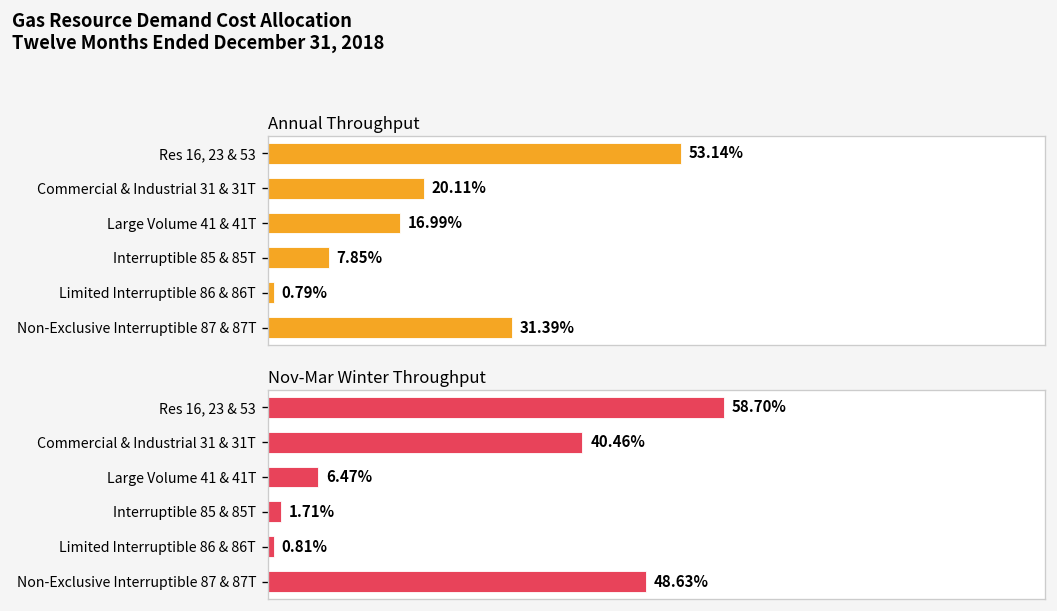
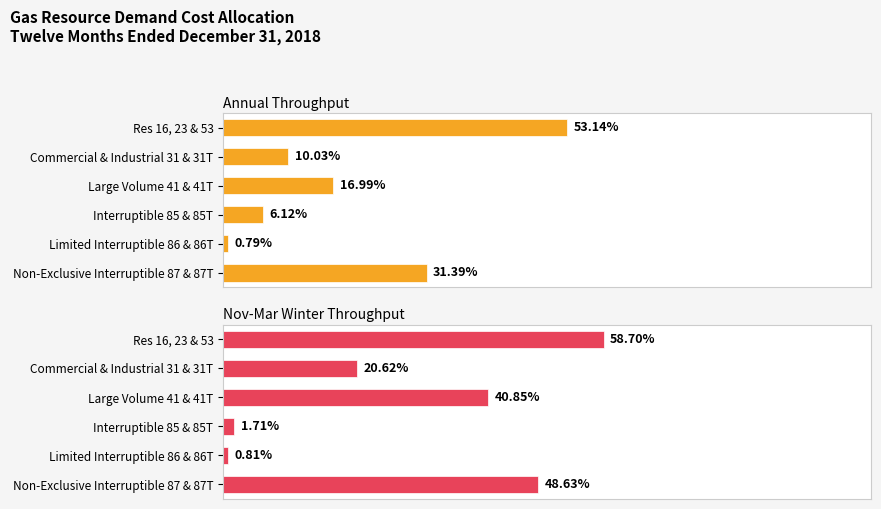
  {
    "Annual Throughput": {
      "Res 16, 23 & 53": "53.14%",
-     "Commercial & Industrial 31 & 31T": "20.11%",
+     "Commercial & Industrial 31 & 31T": "10.03%",
      "Large Volume 41 & 41T": "16.99%",
-     "Interruptible 85 & 85T": "7.85%",
+     "Interruptible 85 & 85T": "6.12%",
      "Limited Interruptible 86 & 86T": "0.79%",
      "Non-Exclusive Interruptible 87 & 87T": "31.39%"
    },
    "Nov-Mar Winter Throughput": {
      "Res 16, 23 & 53": "58.70%",
-     "Commercial & Industrial 31 & 31T": "40.46%",
-     "Large Volume 41 & 41T": "6.47%",
+     "Commercial & Industrial 31 & 31T": "20.62%",
+     "Large Volume 41 & 41T": "40.85%",
      "Interruptible 85 & 85T": "1.71%",
      "Limited Interruptible 86 & 86T": "0.81%",
      "Non-Exclusive Interruptible 87 & 87T": "48.63%"
    }
  }
